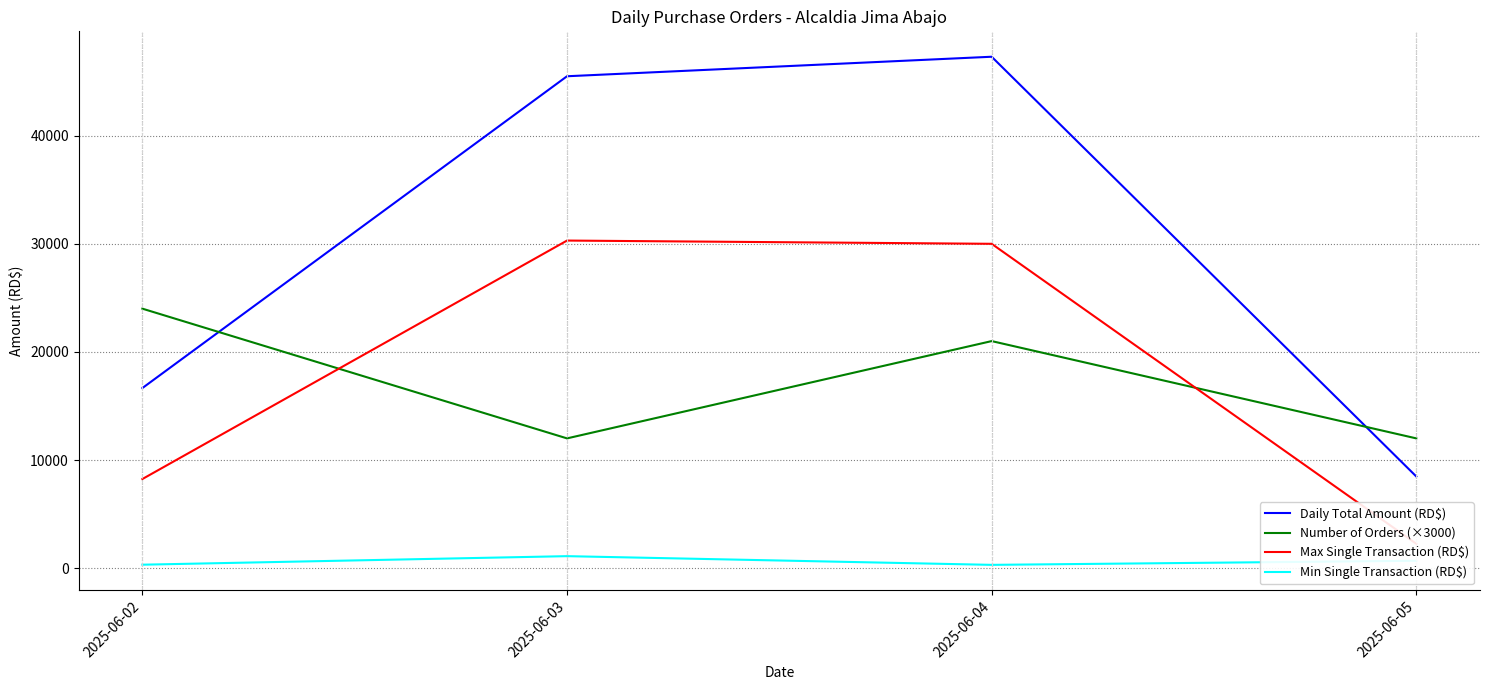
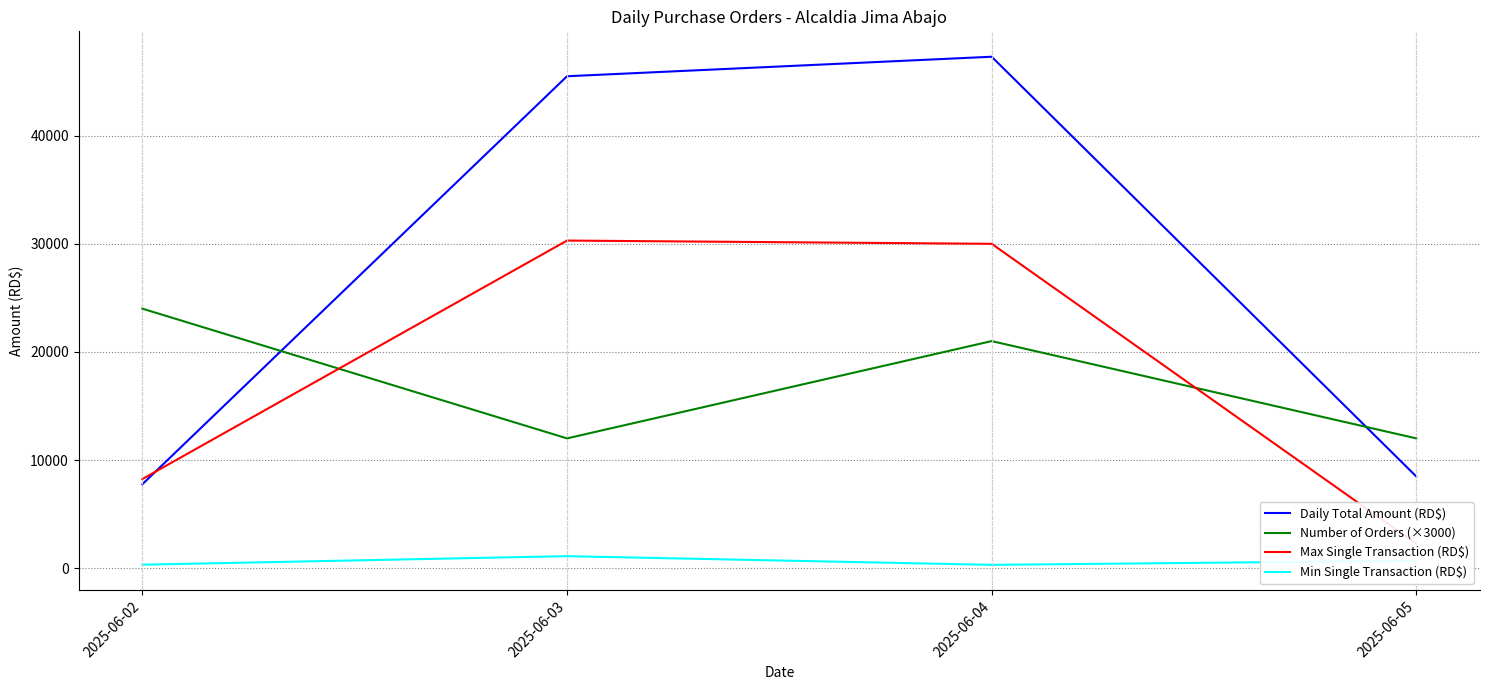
  {
    "Daily Total Amount (RD$)": {
-     "2025-06-02": 16700,
+     "2025-06-02": 7800,
      "2025-06-03": 45500,
      "2025-06-04": 47300,
      "2025-06-05": 8500
    },
    "Number of Orders (×3000)": {
      "2025-06-02": 24000,
      "2025-06-03": 12000,
      "2025-06-04": 21000,
      "2025-06-05": 12000
    },
    "Max Single Transaction (RD$)": {
      "2025-06-02": 8200,
      "2025-06-03": 30300,
      "2025-06-04": 30000
    },
    "Min Single Transaction (RD$)": {
      "2025-06-02": 300,
      "2025-06-03": 1100,
      "2025-06-04": 300
    }
  }
